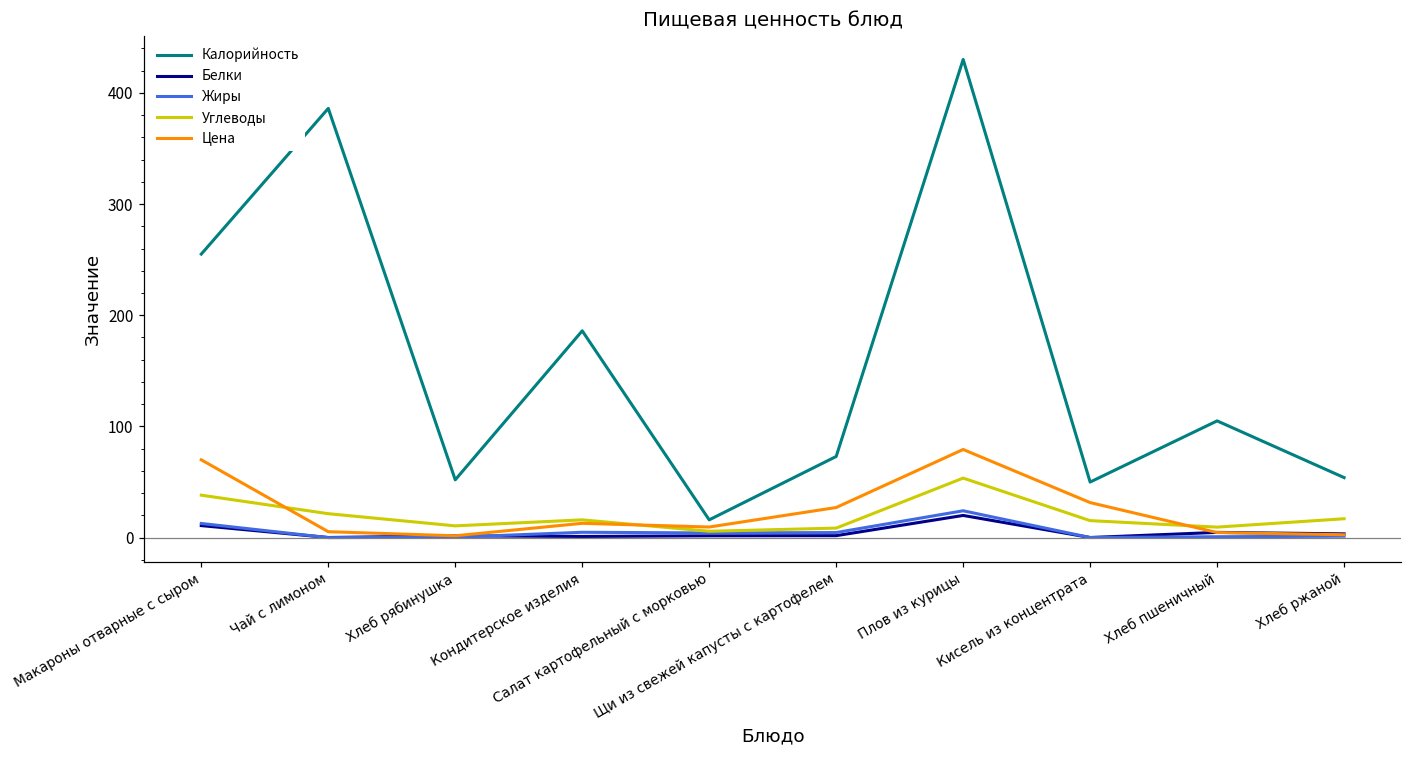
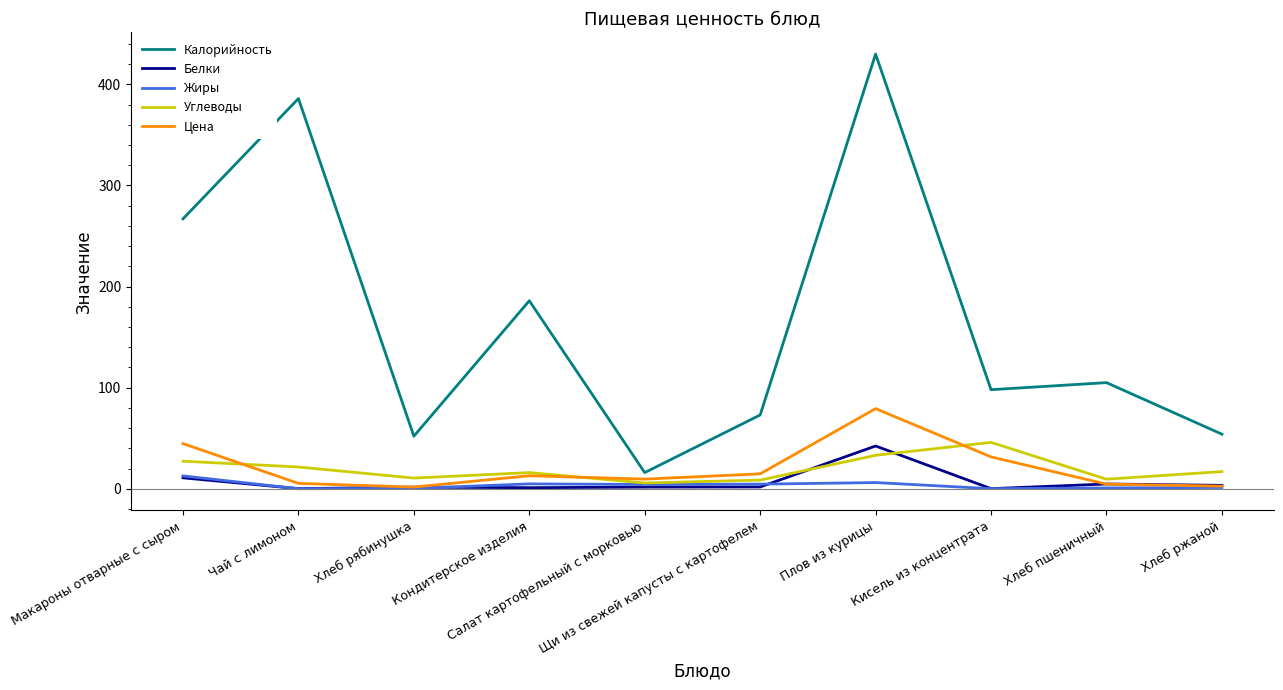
  {
    "Калорийность": {
-     "Макароны отварные с сыром": 255,
+     "Макароны отварные с сыром": 267,
      "Чай с лимоном": 386,
      "Хлеб рябинушка": 52,
      "Кондитерское изделия": 186,
      "Салат картофельный с морковью": 16,
      "Щи из свежей капусты с картофелем": 73,
      "Плов из курицы": 430,
-     "Кисель из концентрата": 50,
+     "Кисель из концентрата": 98,
      "Хлеб пшеничный": 105,
      "Хлеб ржаной": 54
    },
    "Белки": {
      "Кондитерское изделия": 1,
      "Салат картофельный с морковью": 2,
      "Щи из свежей капусты с картофелем": 2,
-     "Плов из курицы": 20
+     "Плов из курицы": 42
    },
    "Жиры": {
      "Кондитерское изделия": 5,
      "Щи из свежей капусты с картофелем": 5,
-     "Плов из курицы": 24,
+     "Плов из курицы": 6,
      "Хлеб пшеничный": 1
    },
    "Углеводы": {
-     "Макароны отварные с сыром": 38,
+     "Макароны отварные с сыром": 27,
      "Чай с лимоном": 22,
      "Хлеб рябинушка": 11,
      "Кондитерское изделия": 16,
      "Щи из свежей капусты с картофелем": 9,
-     "Плов из курицы": 54,
-     "Кисель из концентрата": 15,
+     "Плов из курицы": 33,
+     "Кисель из концентрата": 46,
      "Хлеб пшеничный": 9,
      "Хлеб ржаной": 17
    },
    "Цена": {
-     "Макароны отварные с сыром": 70,
+     "Макароны отварные с сыром": 45,
      "Чай с лимоном": 5,
      "Кондитерское изделия": 13,
      "Салат картофельный с морковью": 10,
-     "Щи из свежей капусты с картофелем": 27,
+     "Щи из свежей капусты с картофелем": 15,
      "Плов из курицы": 79,
      "Кисель из концентрата": 32
    }
  }
